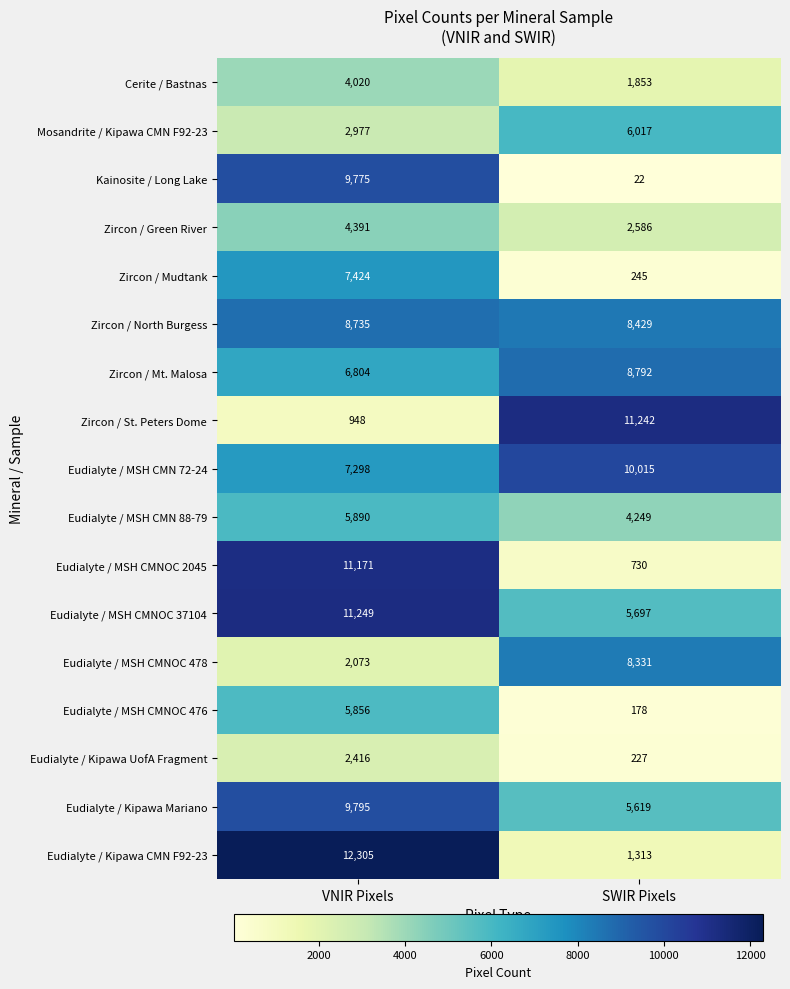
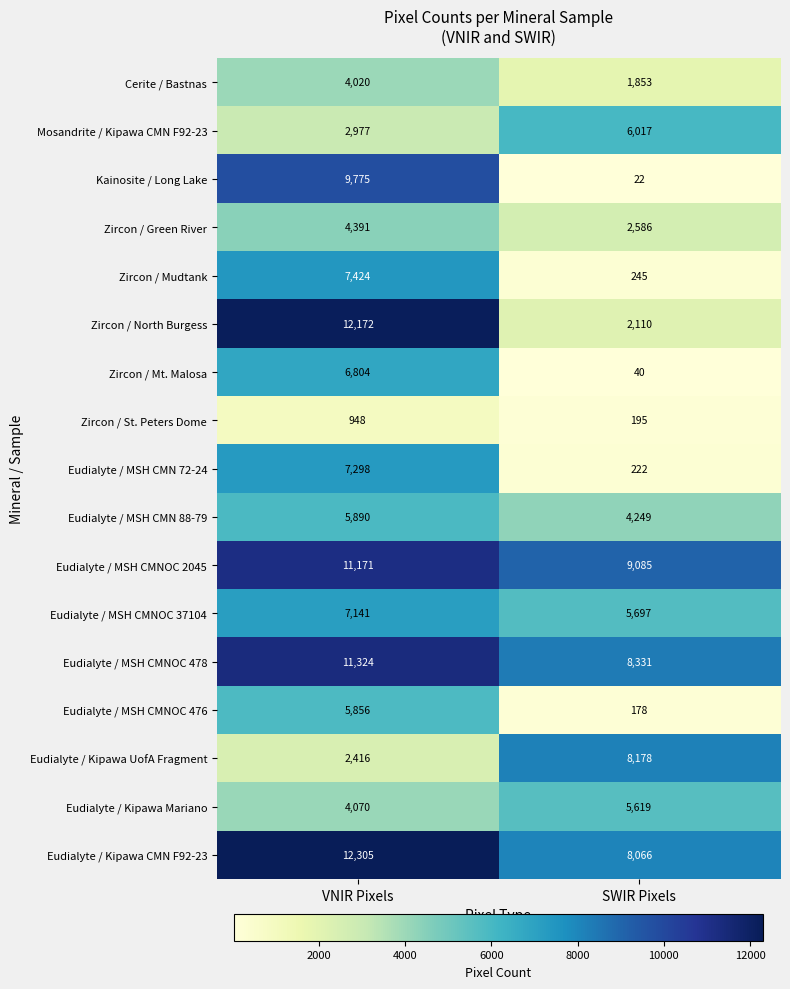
  {
    "Cerite / Bastnas": {
      "VNIR Pixels": "4,020",
      "SWIR Pixels": "1,853"
    },
    "Mosandrite / Kipawa CMN F92-23": {
      "VNIR Pixels": "2,977",
      "SWIR Pixels": "6,017"
    },
    "Kainosite / Long Lake": {
      "VNIR Pixels": "9,775",
      "SWIR Pixels": "22"
    },
    "Zircon / Green River": {
      "VNIR Pixels": "4,391",
      "SWIR Pixels": "2,586"
    },
    "Zircon / Mudtank": {
      "VNIR Pixels": "7,424",
      "SWIR Pixels": "245"
    },
    "Zircon / North Burgess": {
-     "VNIR Pixels": "8,735",
-     "SWIR Pixels": "8,429"
+     "VNIR Pixels": "12,172",
+     "SWIR Pixels": "2,110"
    },
    "Zircon / Mt. Malosa": {
      "VNIR Pixels": "6,804",
-     "SWIR Pixels": "8,792"
+     "SWIR Pixels": "40"
    },
    "Zircon / St. Peters Dome": {
      "VNIR Pixels": "948",
-     "SWIR Pixels": "11,242"
+     "SWIR Pixels": "195"
    },
    "Eudialyte / MSH CMN 72-24": {
      "VNIR Pixels": "7,298",
-     "SWIR Pixels": "10,015"
+     "SWIR Pixels": "222"
    },
    "Eudialyte / MSH CMN 88-79": {
      "VNIR Pixels": "5,890",
      "SWIR Pixels": "4,249"
    },
    "Eudialyte / MSH CMNOC 2045": {
      "VNIR Pixels": "11,171",
-     "SWIR Pixels": "730"
+     "SWIR Pixels": "9,085"
    },
    "Eudialyte / MSH CMNOC 37104": {
-     "VNIR Pixels": "11,249",
+     "VNIR Pixels": "7,141",
      "SWIR Pixels": "5,697"
    },
    "Eudialyte / MSH CMNOC 478": {
-     "VNIR Pixels": "2,073",
+     "VNIR Pixels": "11,324",
      "SWIR Pixels": "8,331"
    },
    "Eudialyte / MSH CMNOC 476": {
      "VNIR Pixels": "5,856",
      "SWIR Pixels": "178"
    },
    "Eudialyte / Kipawa UofA Fragment": {
      "VNIR Pixels": "2,416",
-     "SWIR Pixels": "227"
+     "SWIR Pixels": "8,178"
    },
    "Eudialyte / Kipawa Mariano": {
-     "VNIR Pixels": "9,795",
+     "VNIR Pixels": "4,070",
      "SWIR Pixels": "5,619"
    },
    "Eudialyte / Kipawa CMN F92-23": {
      "VNIR Pixels": "12,305",
-     "SWIR Pixels": "1,313"
+     "SWIR Pixels": "8,066"
    }
  }
